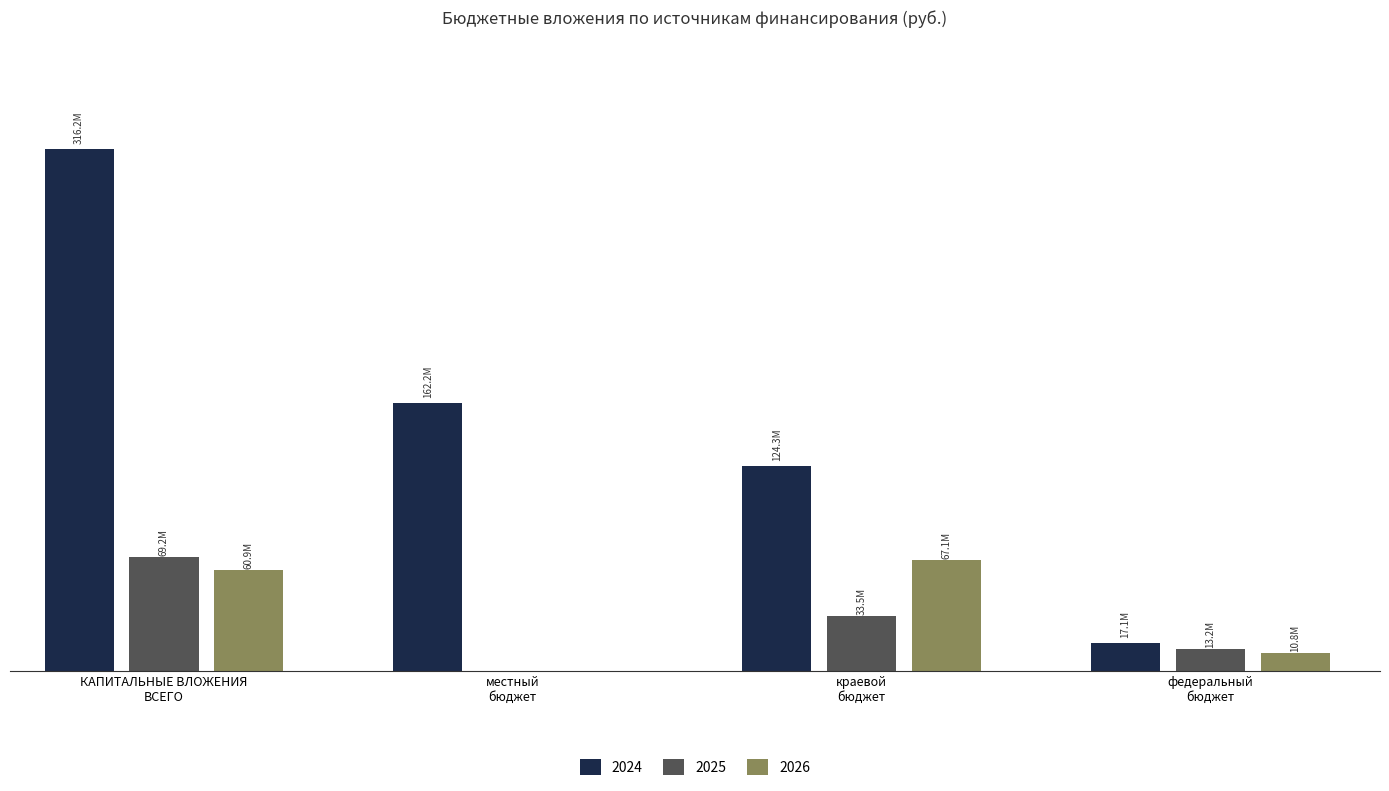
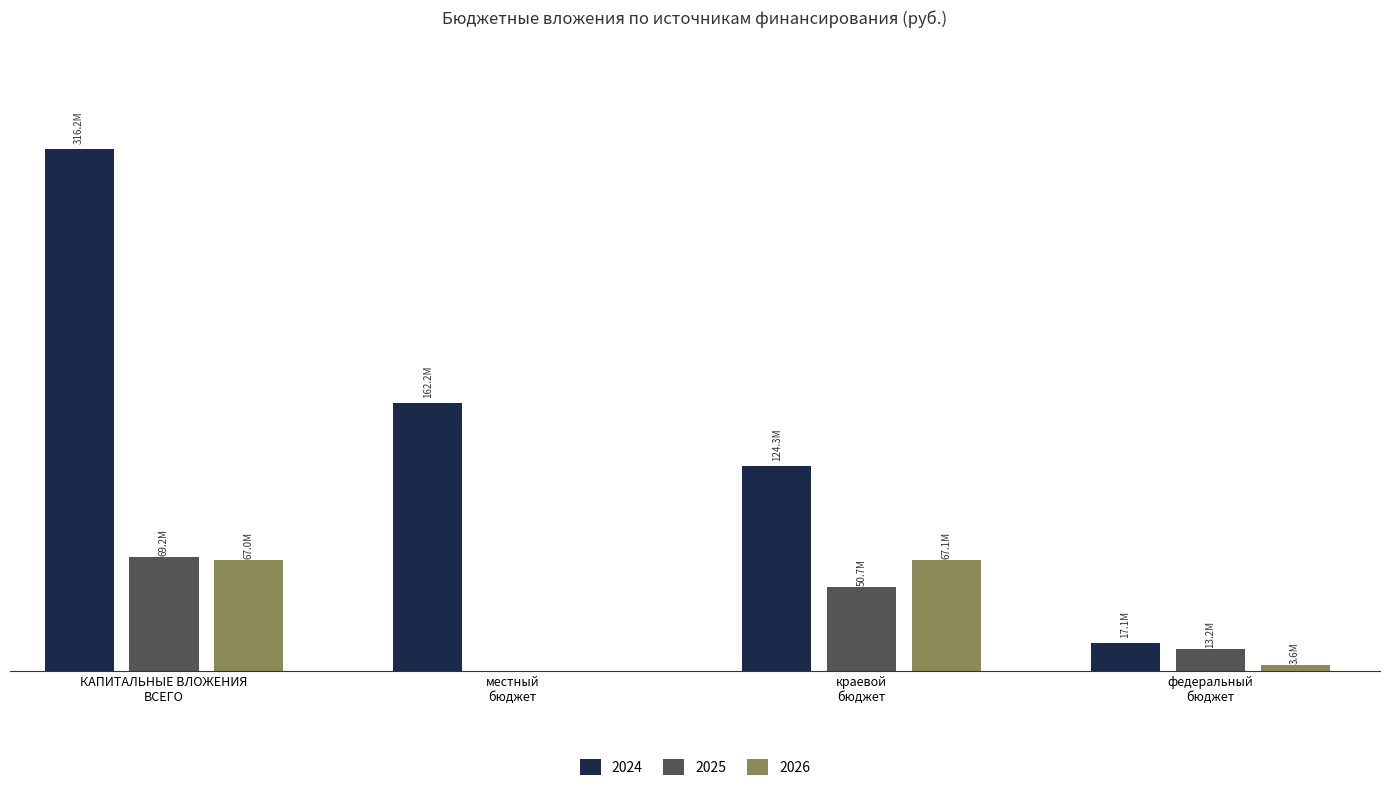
  {
    "2024": {
      "КАПИТАЛЬНЫЕ ВЛОЖЕНИЯ ВСЕГО": "316.2M",
      "местный бюджет": "162.2M",
      "краевой бюджет": "124.3M",
      "федеральный бюджет": "17.1M"
    },
    "2025": {
      "КАПИТАЛЬНЫЕ ВЛОЖЕНИЯ ВСЕГО": "69.2M",
-     "краевой бюджет": "33.5M",
+     "краевой бюджет": "50.7M",
      "федеральный бюджет": "13.2M"
    },
    "2026": {
-     "КАПИТАЛЬНЫЕ ВЛОЖЕНИЯ ВСЕГО": "60.9M",
+     "КАПИТАЛЬНЫЕ ВЛОЖЕНИЯ ВСЕГО": "67.0M",
      "краевой бюджет": "67.1M",
-     "федеральный бюджет": "10.8M"
+     "федеральный бюджет": "3.6M"
    }
  }
